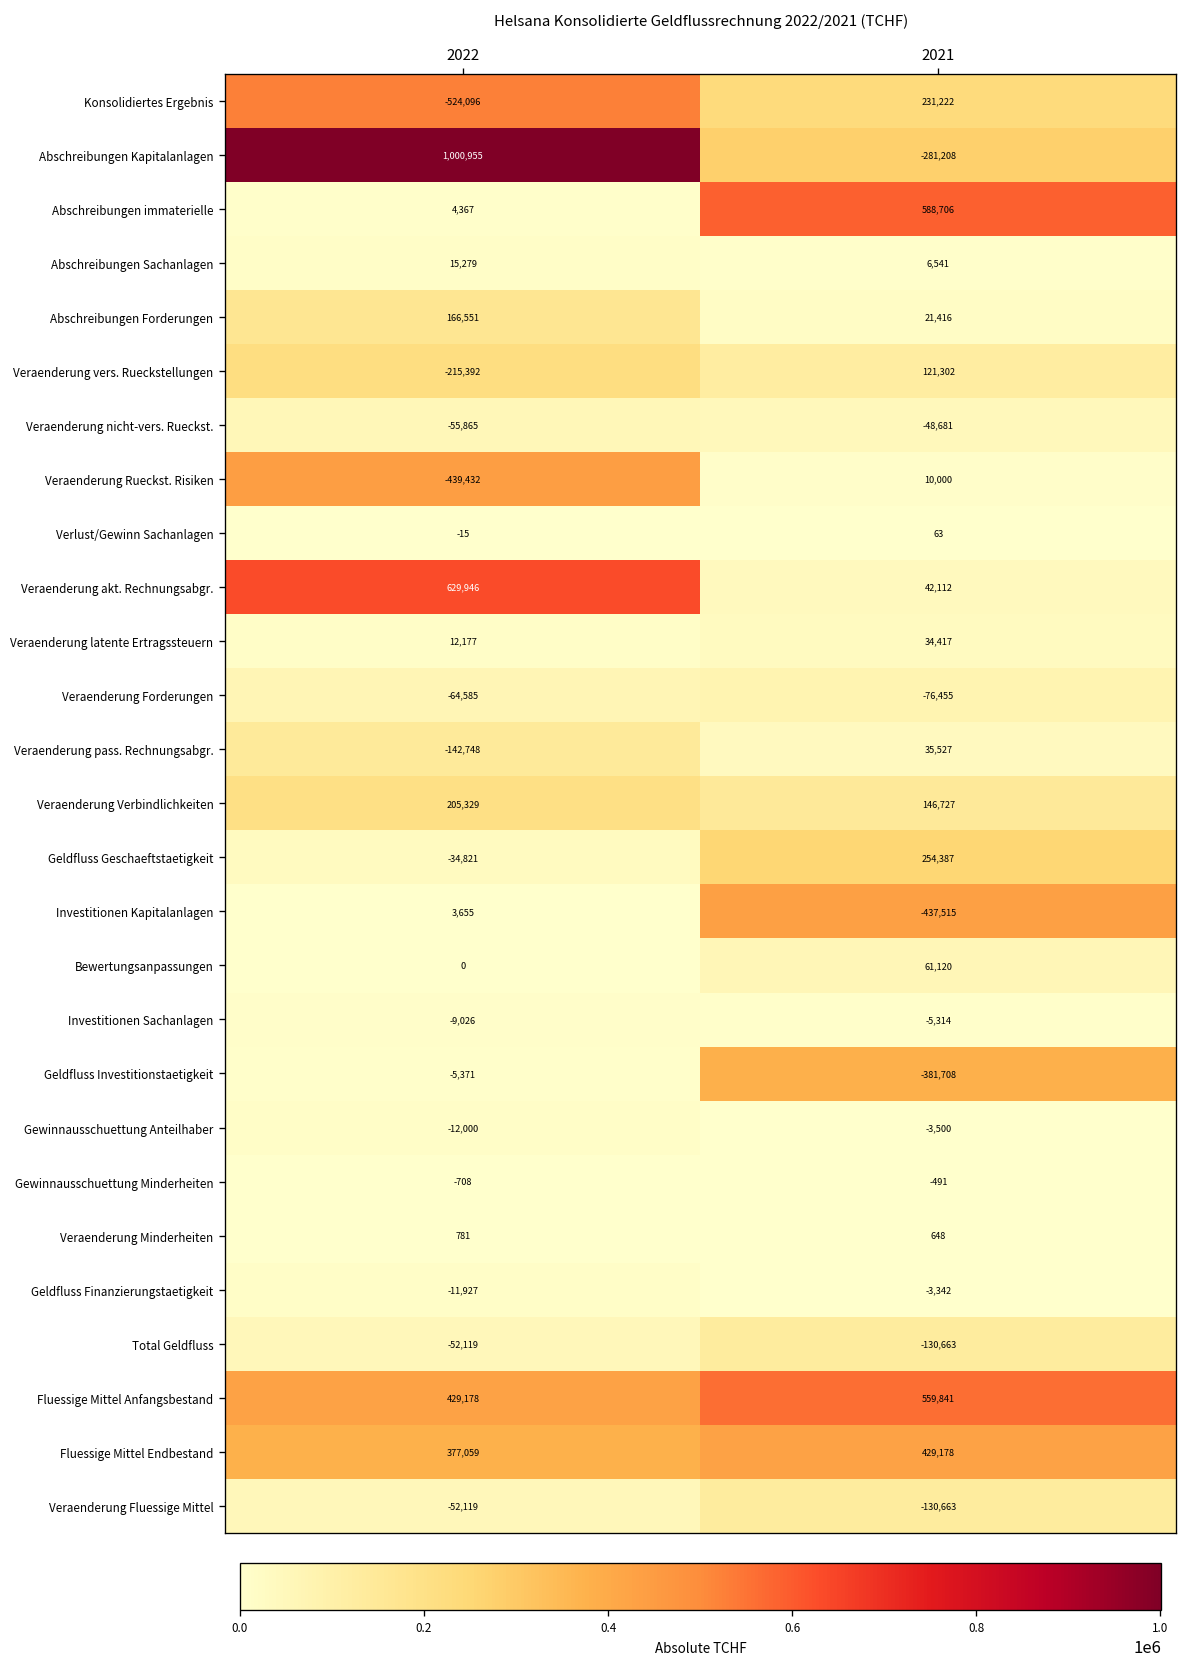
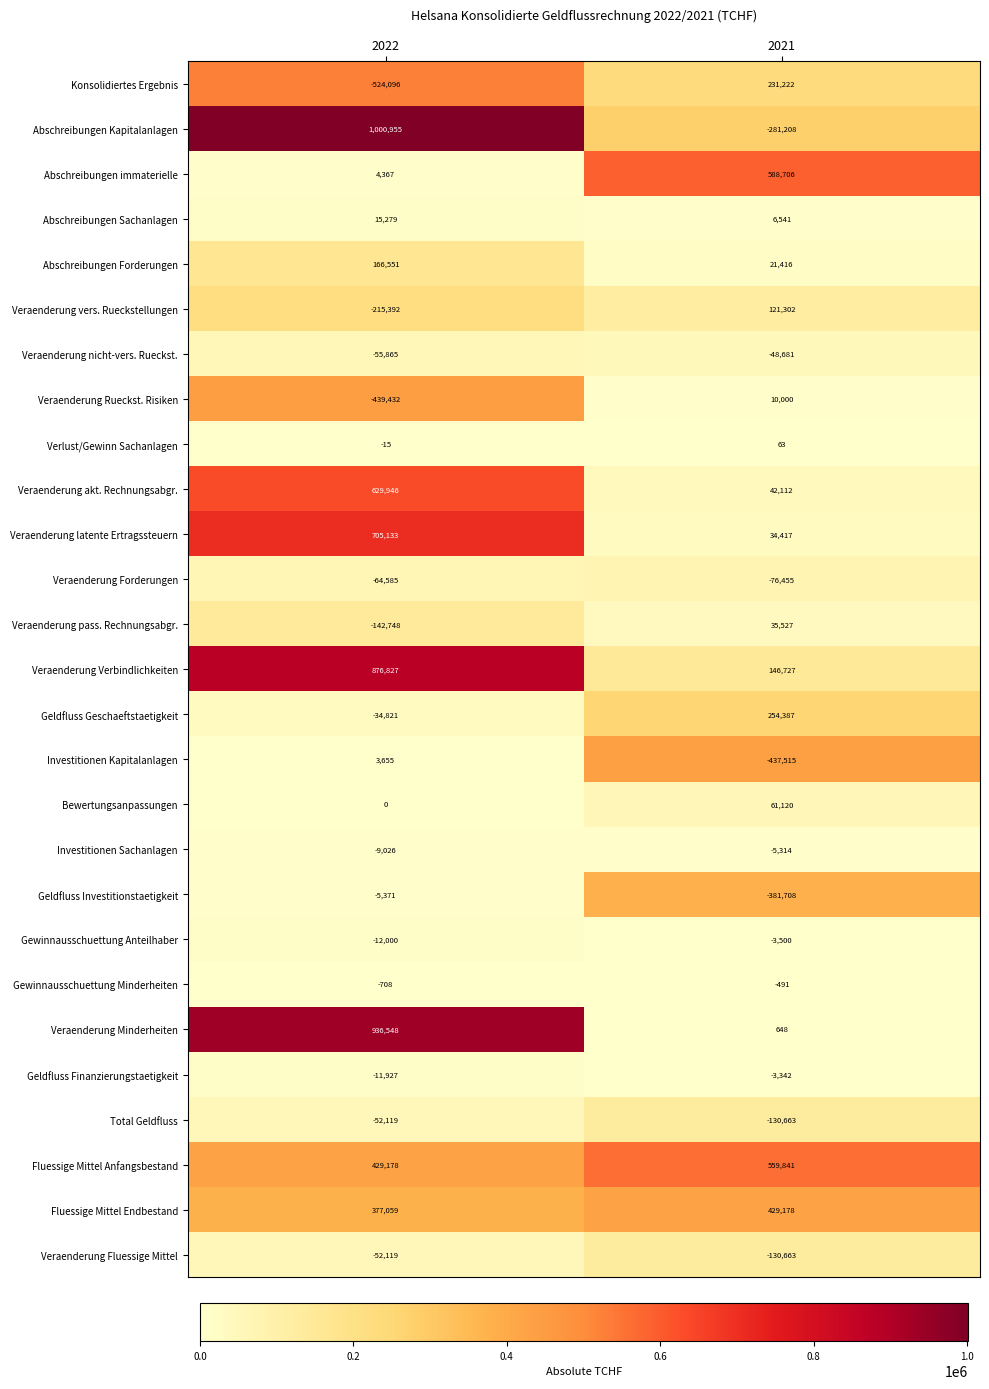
  {
    "Konsolidiertes Ergebnis": {
      "2022": "-524,096",
      "2021": "231,222"
    },
    "Abschreibungen Kapitalanlagen": {
      "2022": "1,000,955",
      "2021": "-281,208"
    },
    "Abschreibungen immaterielle": {
      "2022": "4,367",
      "2021": "588,706"
    },
    "Abschreibungen Sachanlagen": {
      "2022": "15,279",
      "2021": "6,541"
    },
    "Abschreibungen Forderungen": {
      "2022": "166,551",
      "2021": "21,416"
    },
    "Veraenderung vers. Rueckstellungen": {
      "2022": "-215,392",
      "2021": "121,302"
    },
    "Veraenderung nicht-vers. Rueckst.": {
      "2022": "-55,865",
      "2021": "-48,681"
    },
    "Veraenderung Rueckst. Risiken": {
      "2022": "-439,432",
      "2021": "10,000"
    },
    "Verlust/Gewinn Sachanlagen": {
      "2022": "-15",
      "2021": "63"
    },
    "Veraenderung akt. Rechnungsabgr.": {
      "2022": "629,946",
      "2021": "42,112"
    },
    "Veraenderung latente Ertragssteuern": {
-     "2022": "12,177",
+     "2022": "705,133",
      "2021": "34,417"
    },
    "Veraenderung Forderungen": {
      "2022": "-64,585",
      "2021": "-76,455"
    },
    "Veraenderung pass. Rechnungsabgr.": {
      "2022": "-142,748",
      "2021": "35,527"
    },
    "Veraenderung Verbindlichkeiten": {
-     "2022": "205,329",
+     "2022": "876,827",
      "2021": "146,727"
    },
    "Geldfluss Geschaeftstaetigkeit": {
      "2022": "-34,821",
      "2021": "254,387"
    },
    "Investitionen Kapitalanlagen": {
      "2022": "3,655",
      "2021": "-437,515"
    },
    "Bewertungsanpassungen": {
      "2022": "0",
      "2021": "61,120"
    },
    "Investitionen Sachanlagen": {
      "2022": "-9,026",
      "2021": "-5,314"
    },
    "Geldfluss Investitionstaetigkeit": {
      "2022": "-5,371",
      "2021": "-381,708"
    },
    "Gewinnausschuettung Anteilhaber": {
      "2022": "-12,000",
      "2021": "-3,500"
    },
    "Gewinnausschuettung Minderheiten": {
      "2022": "-708",
      "2021": "-491"
    },
    "Veraenderung Minderheiten": {
-     "2022": "781",
+     "2022": "936,548",
      "2021": "648"
    },
    "Geldfluss Finanzierungstaetigkeit": {
      "2022": "-11,927",
      "2021": "-3,342"
    },
    "Total Geldfluss": {
      "2022": "-52,119",
      "2021": "-130,663"
    },
    "Fluessige Mittel Anfangsbestand": {
      "2022": "429,178",
      "2021": "559,841"
    },
    "Fluessige Mittel Endbestand": {
      "2022": "377,059",
      "2021": "429,178"
    },
    "Veraenderung Fluessige Mittel": {
      "2022": "-52,119",
      "2021": "-130,663"
    }
  }
